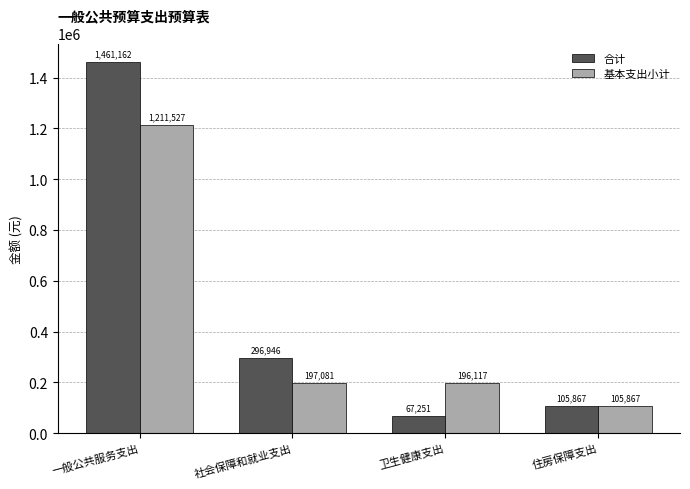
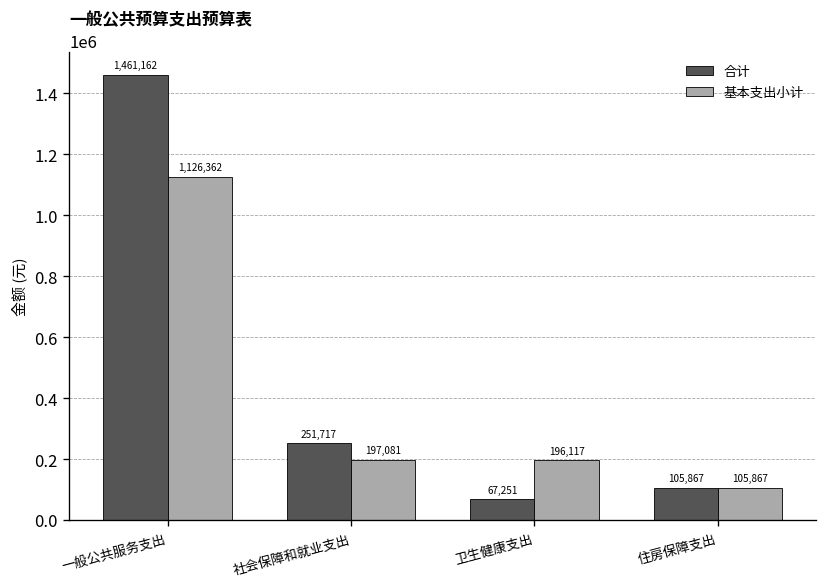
  {
    "合计": {
      "一般公共服务支出": "1,461,162",
-     "社会保障和就业支出": "296,946",
+     "社会保障和就业支出": "251,717",
      "卫生健康支出": "67,251",
      "住房保障支出": "105,867"
    },
    "基本支出小计": {
-     "一般公共服务支出": "1,211,527",
+     "一般公共服务支出": "1,126,362",
      "社会保障和就业支出": "197,081",
      "卫生健康支出": "196,117",
      "住房保障支出": "105,867"
    }
  }
